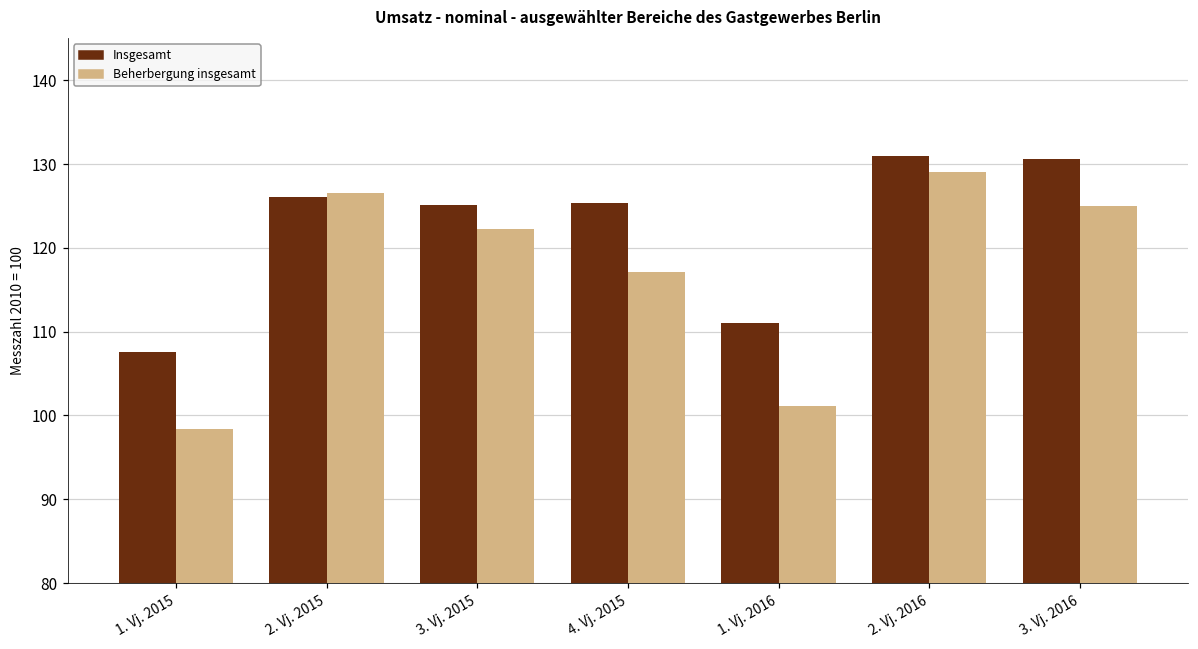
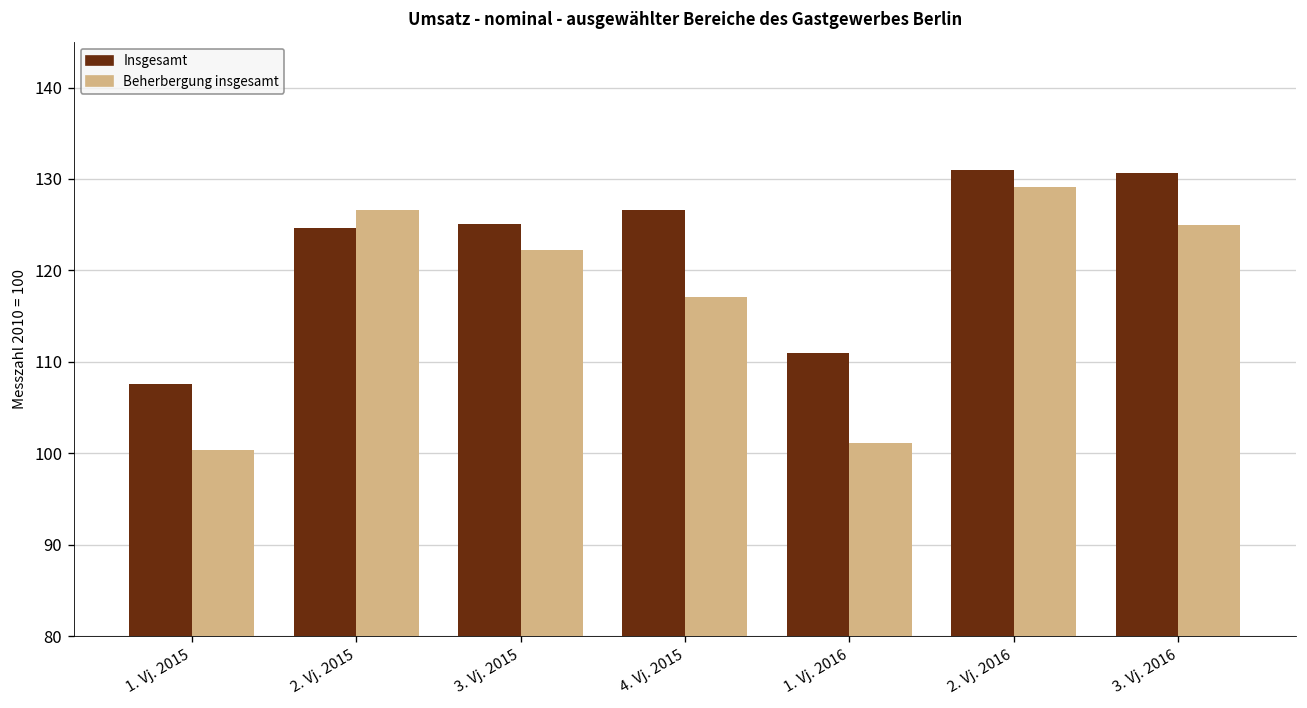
  {
    "Insgesamt": {
      "1. Vj. 2015": 108,
-     "2. Vj. 2015": 126,
+     "2. Vj. 2015": 125,
      "3. Vj. 2015": 125,
-     "4. Vj. 2015": 125,
+     "4. Vj. 2015": 127,
      "1. Vj. 2016": 111,
      "2. Vj. 2016": 131,
      "3. Vj. 2016": 131
    },
    "Beherbergung insgesamt": {
-     "1. Vj. 2015": 98,
+     "1. Vj. 2015": 100,
      "2. Vj. 2015": 127,
      "3. Vj. 2015": 122,
      "4. Vj. 2015": 117,
      "1. Vj. 2016": 101,
      "2. Vj. 2016": 129,
      "3. Vj. 2016": 125
    }
  }
